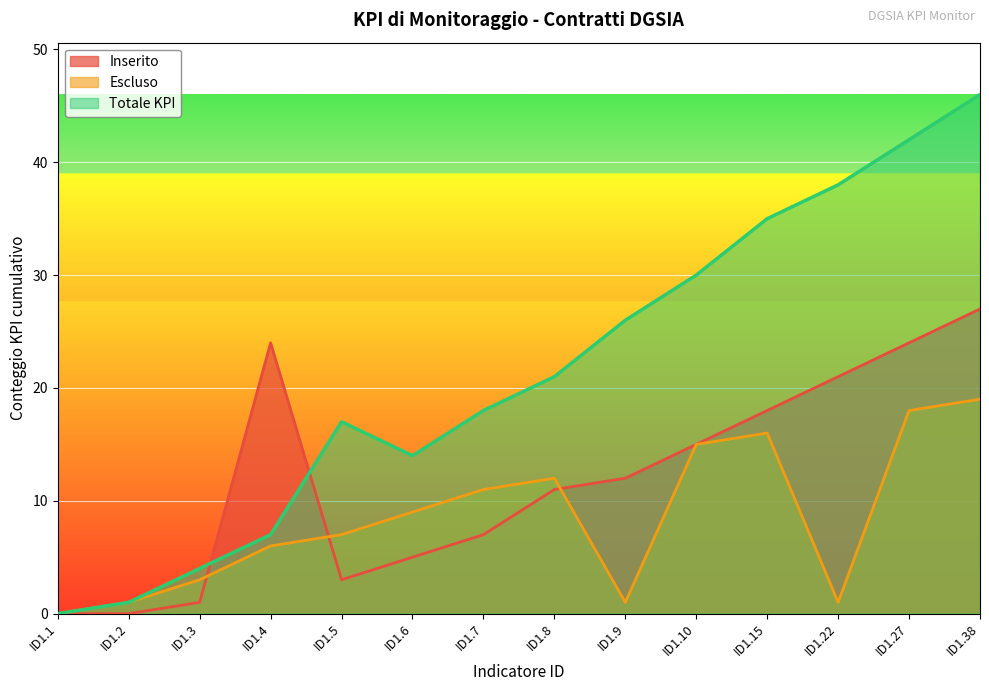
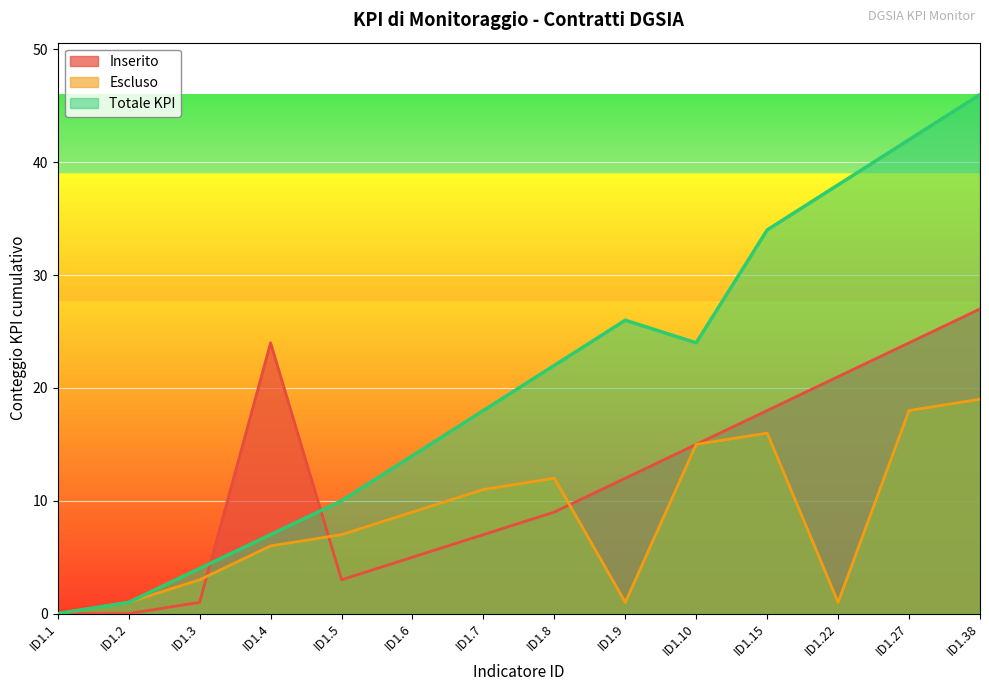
  {
    "Inserito": {
      "ID1.2": 0,
      "ID1.3": 1,
      "ID1.4": 24,
      "ID1.5": 3,
      "ID1.6": 5,
      "ID1.7": 7,
-     "ID1.8": 11,
+     "ID1.8": 9,
      "ID1.9": 12,
      "ID1.15": 18,
      "ID1.22": 21,
      "ID1.27": 24,
      "ID1.38": 27
    },
    "Escluso": {
      "ID1.3": 3,
      "ID1.4": 6,
      "ID1.5": 7,
      "ID1.6": 9,
      "ID1.7": 11,
      "ID1.8": 12,
      "ID1.9": 1,
      "ID1.15": 16,
      "ID1.22": 1,
      "ID1.27": 18,
      "ID1.38": 19
    },
    "Totale KPI": {
      "ID1.3": 4,
      "ID1.4": 7,
-     "ID1.5": 17,
+     "ID1.5": 10,
      "ID1.6": 14,
      "ID1.7": 18,
-     "ID1.8": 21,
+     "ID1.8": 22,
      "ID1.9": 26,
-     "ID1.10": 30,
-     "ID1.15": 35,
+     "ID1.10": 24,
+     "ID1.15": 34,
      "ID1.22": 38,
      "ID1.27": 42,
      "ID1.38": 46
    }
  }
